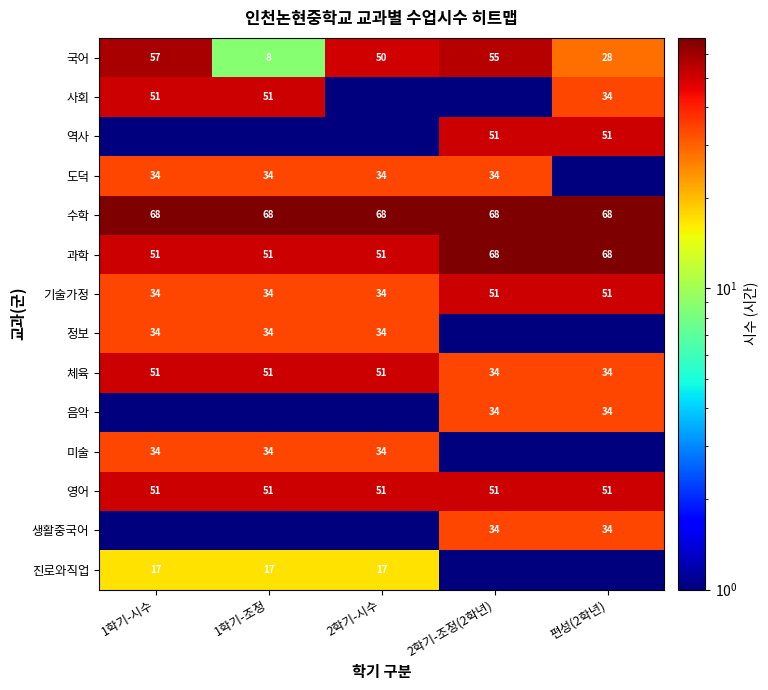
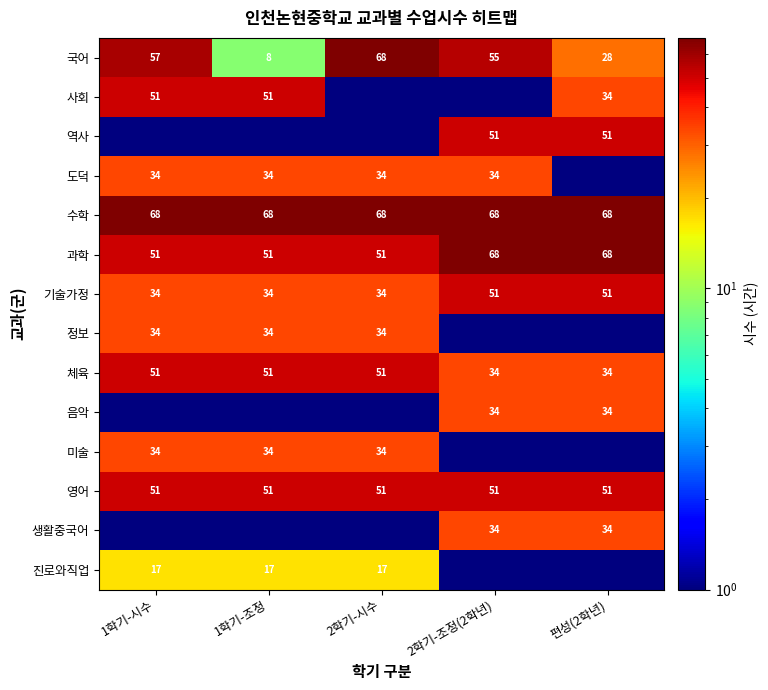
  {
    "국어": {
      "1학기-시수": 57,
      "1학기-조정": 8,
-     "2학기-시수": 50,
+     "2학기-시수": 68,
      "2학기-조정(2학년)": 55,
      "편성(2학년)": 28
    },
    "사회": {
      "1학기-시수": 51,
      "1학기-조정": 51,
      "편성(2학년)": 34
    },
    "역사": {
      "2학기-조정(2학년)": 51,
      "편성(2학년)": 51
    },
    "도덕": {
      "1학기-시수": 34,
      "1학기-조정": 34,
      "2학기-시수": 34,
      "2학기-조정(2학년)": 34
    },
    "수학": {
      "1학기-시수": 68,
      "1학기-조정": 68,
      "2학기-시수": 68,
      "2학기-조정(2학년)": 68,
      "편성(2학년)": 68
    },
    "과학": {
      "1학기-시수": 51,
      "1학기-조정": 51,
      "2학기-시수": 51,
      "2학기-조정(2학년)": 68,
      "편성(2학년)": 68
    },
    "기술가정": {
      "1학기-시수": 34,
      "1학기-조정": 34,
      "2학기-시수": 34,
      "2학기-조정(2학년)": 51,
      "편성(2학년)": 51
    },
    "정보": {
      "1학기-시수": 34,
      "1학기-조정": 34,
      "2학기-시수": 34
    },
    "체육": {
      "1학기-시수": 51,
      "1학기-조정": 51,
      "2학기-시수": 51,
      "2학기-조정(2학년)": 34,
      "편성(2학년)": 34
    },
    "음악": {
      "2학기-조정(2학년)": 34,
      "편성(2학년)": 34
    },
    "미술": {
      "1학기-시수": 34,
      "1학기-조정": 34,
      "2학기-시수": 34
    },
    "영어": {
      "1학기-시수": 51,
      "1학기-조정": 51,
      "2학기-시수": 51,
      "2학기-조정(2학년)": 51,
      "편성(2학년)": 51
    },
    "생활중국어": {
      "2학기-조정(2학년)": 34,
      "편성(2학년)": 34
    },
    "진로와직업": {
      "1학기-시수": 17,
      "1학기-조정": 17,
      "2학기-시수": 17
    }
  }
